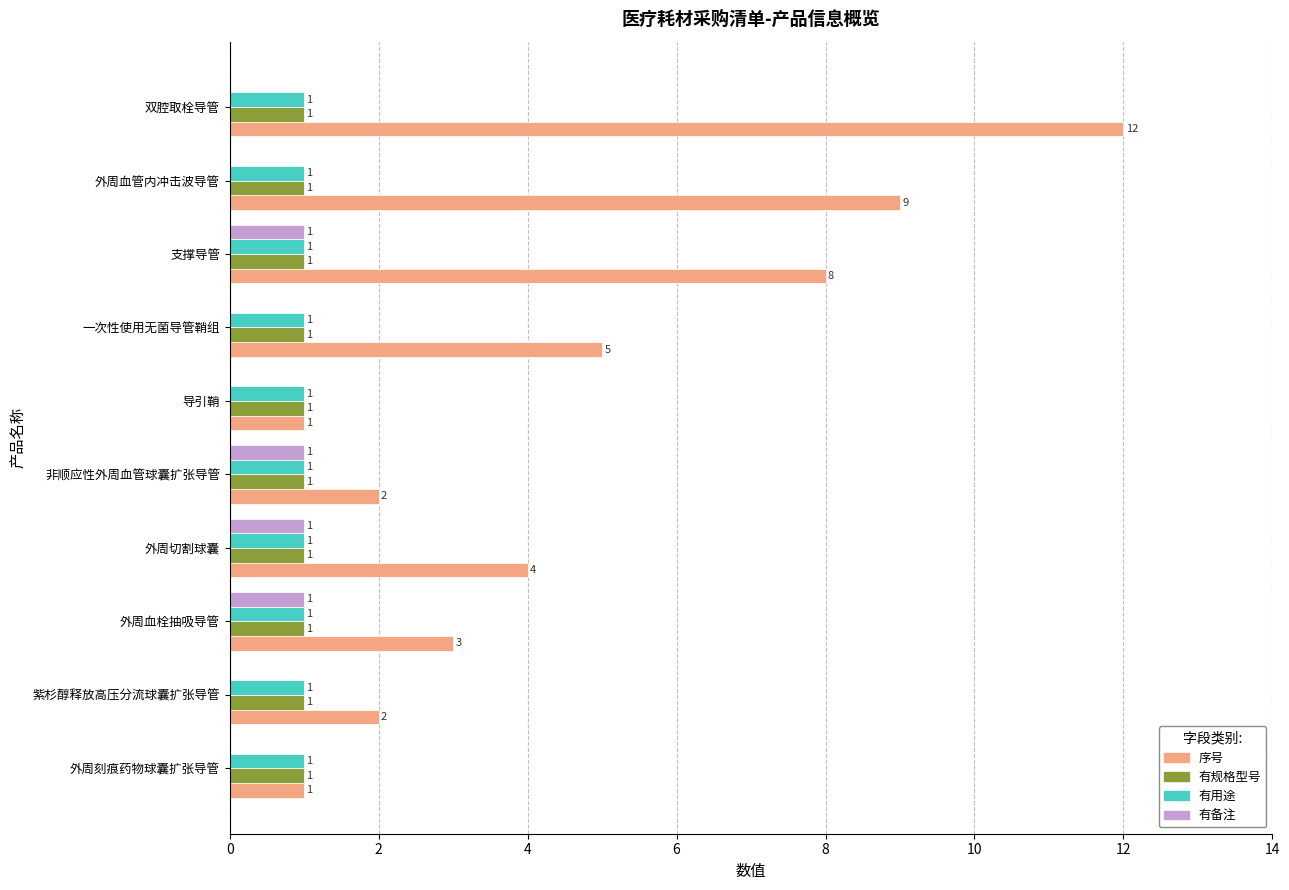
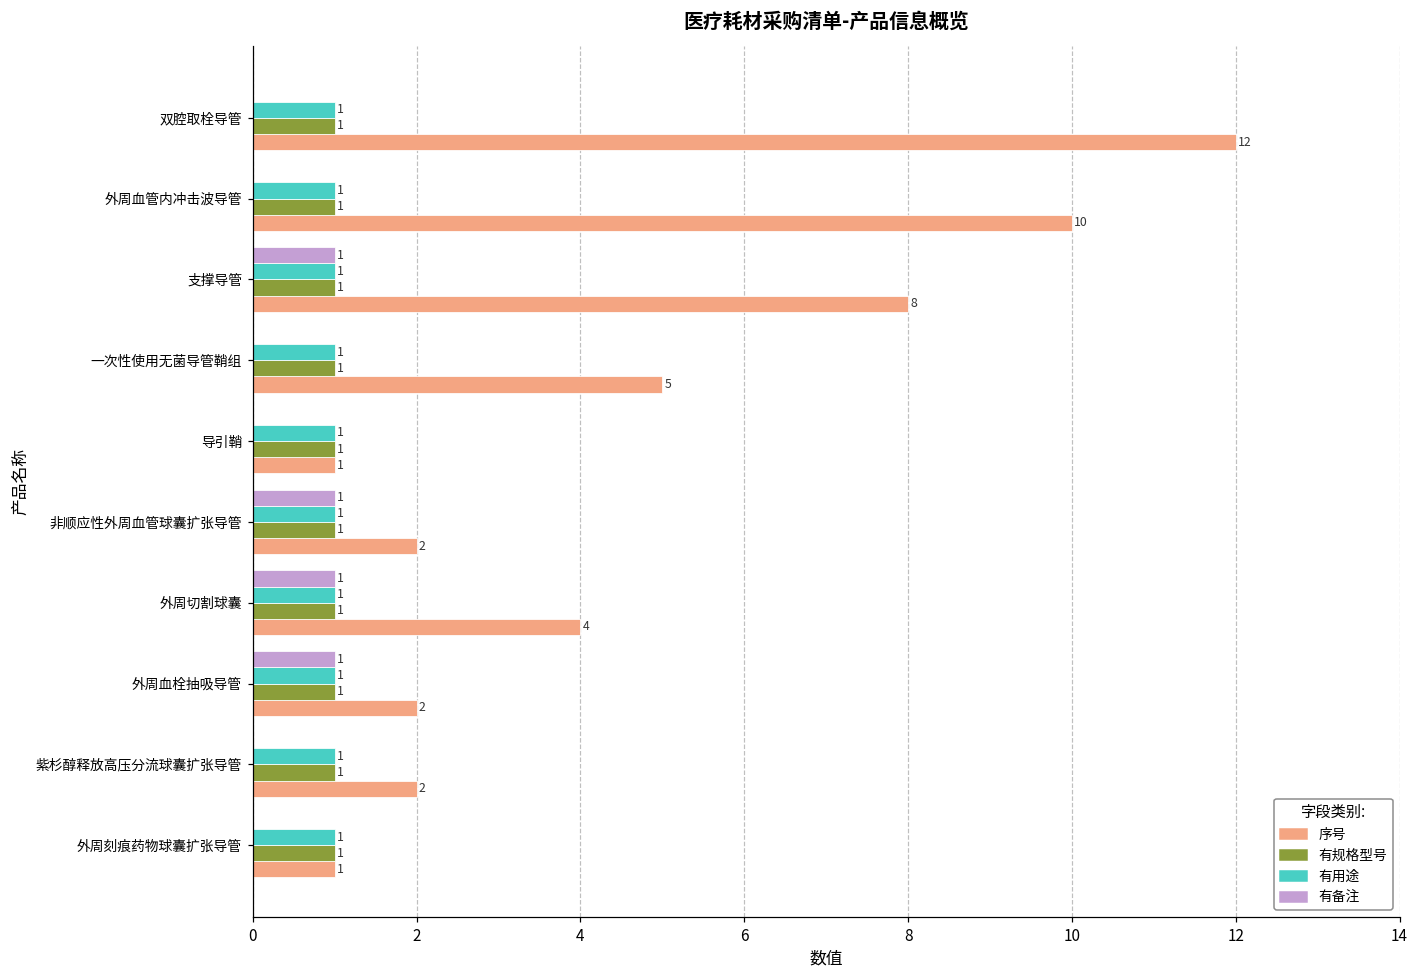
  {
    "序号": {
      "双腔取栓导管": 12,
-     "外周血管内冲击波导管": 9,
+     "外周血管内冲击波导管": 10,
      "支撑导管": 8,
      "一次性使用无菌导管鞘组": 5,
      "导引鞘": 1,
      "非顺应性外周血管球囊扩张导管": 2,
      "外周切割球囊": 4,
-     "外周血栓抽吸导管": 3,
+     "外周血栓抽吸导管": 2,
      "紫杉醇释放高压分流球囊扩张导管": 2,
      "外周刻痕药物球囊扩张导管": 1
    },
    "有规格型号": {
      "双腔取栓导管": 1,
      "外周血管内冲击波导管": 1,
      "支撑导管": 1,
      "一次性使用无菌导管鞘组": 1,
      "导引鞘": 1,
      "非顺应性外周血管球囊扩张导管": 1,
      "外周切割球囊": 1,
      "外周血栓抽吸导管": 1,
      "紫杉醇释放高压分流球囊扩张导管": 1,
      "外周刻痕药物球囊扩张导管": 1
    },
    "有用途": {
      "双腔取栓导管": 1,
      "外周血管内冲击波导管": 1,
      "支撑导管": 1,
      "一次性使用无菌导管鞘组": 1,
      "导引鞘": 1,
      "非顺应性外周血管球囊扩张导管": 1,
      "外周切割球囊": 1,
      "外周血栓抽吸导管": 1,
      "紫杉醇释放高压分流球囊扩张导管": 1,
      "外周刻痕药物球囊扩张导管": 1
    },
    "有备注": {
      "支撑导管": 1,
      "非顺应性外周血管球囊扩张导管": 1,
      "外周切割球囊": 1,
      "外周血栓抽吸导管": 1
    }
  }
